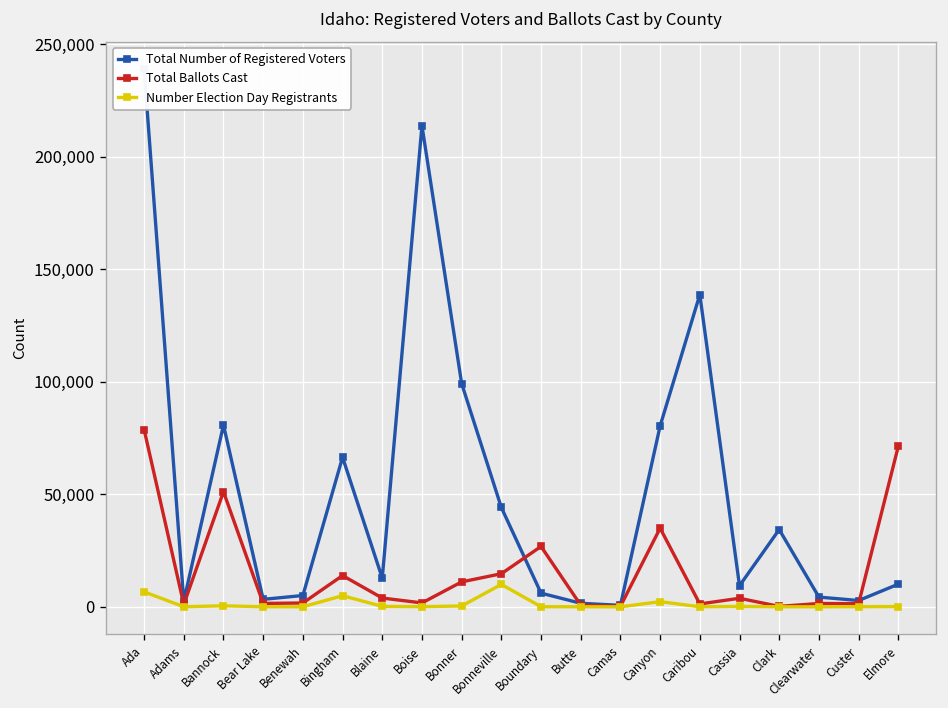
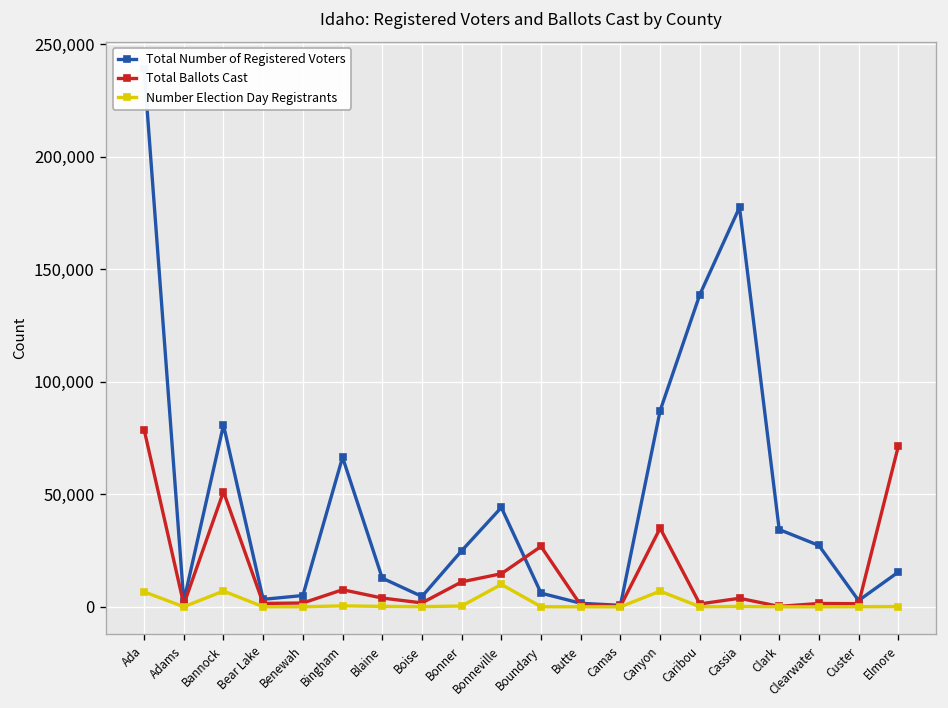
  {
    "Total Number of Registered Voters": {
      "Adams": "3,000",
      "Bannock": "81,000",
      "Bear Lake": "3,000",
      "Benewah": "5,000",
      "Bingham": "66,000",
      "Blaine": "13,000",
-     "Boise": "214,000",
-     "Bonner": "99,000",
+     "Boise": "5,000",
+     "Bonner": "25,000",
      "Bonneville": "44,000",
      "Boundary": "6,000",
-     "Canyon": "80,000",
+     "Canyon": "87,000",
      "Caribou": "139,000",
-     "Cassia": "9,000",
+     "Cassia": "178,000",
      "Clark": "34,000",
-     "Clearwater": "4,000",
+     "Clearwater": "27,000",
      "Custer": "3,000",
-     "Elmore": "10,000"
+     "Elmore": "15,000"
    },
    "Total Ballots Cast": {
      "Ada": "79,000",
      "Bannock": "51,000",
      "Bear Lake": "2,000",
      "Benewah": "2,000",
-     "Bingham": "14,000",
+     "Bingham": "8,000",
      "Blaine": "4,000",
      "Boise": "2,000",
      "Bonner": "11,000",
      "Bonneville": "15,000",
      "Boundary": "27,000",
      "Canyon": "35,000",
      "Cassia": "4,000",
      "Clearwater": "2,000",
      "Elmore": "71,000"
    },
    "Number Election Day Registrants": {
      "Ada": "7,000",
-     "Bannock": "0",
+     "Bannock": "7,000",
      "Bear Lake": "0",
      "Benewah": "0",
-     "Bingham": "5,000",
+     "Bingham": "0",
      "Blaine": "0",
      "Boise": "0",
      "Bonner": "0",
      "Bonneville": "10,000",
      "Boundary": "0",
-     "Canyon": "2,000",
+     "Canyon": "7,000",
      "Cassia": "0",
      "Clearwater": "0",
      "Elmore": "0"
    }
  }
